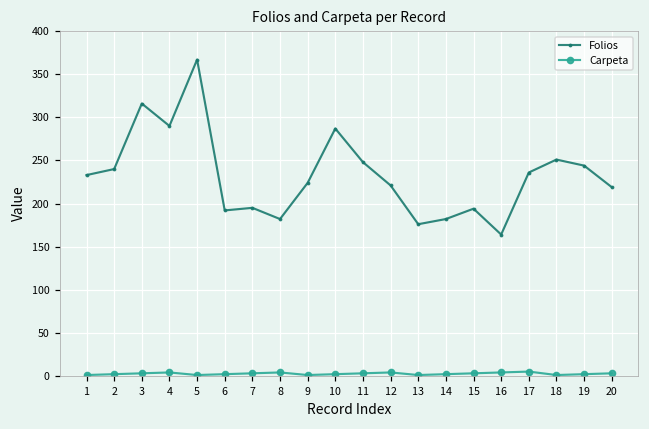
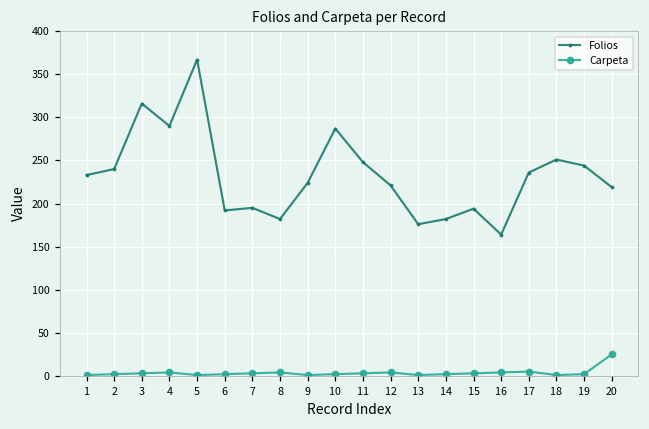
  {
    "Folios": {
      "1": 230,
      "2": 240,
      "3": 320,
      "4": 290,
      "5": 370,
      "6": 190,
      "7": 200,
      "8": 180,
      "9": 220,
      "10": 290,
      "11": 250,
      "12": 220,
      "13": 180,
      "14": 180,
      "15": 190,
      "16": 160,
      "17": 240,
      "18": 250,
      "19": 240,
      "20": 220
    },
    "Carpeta": {
      "1": 0,
      "2": 0,
      "3": 0,
      "4": 0,
      "5": 0,
      "6": 0,
      "7": 0,
      "8": 0,
      "9": 0,
      "10": 0,
      "11": 0,
      "12": 0,
      "13": 0,
      "14": 0,
      "15": 0,
      "16": 0,
      "17": 10,
      "18": 0,
      "19": 0,
-     "20": 0
+     "20": 30
    }
  }
